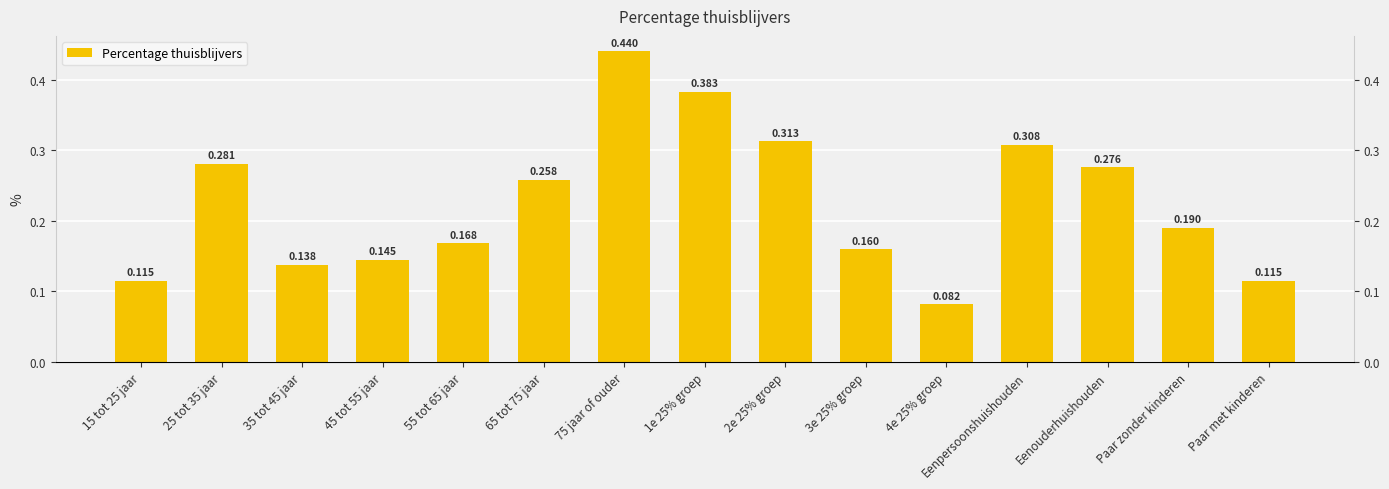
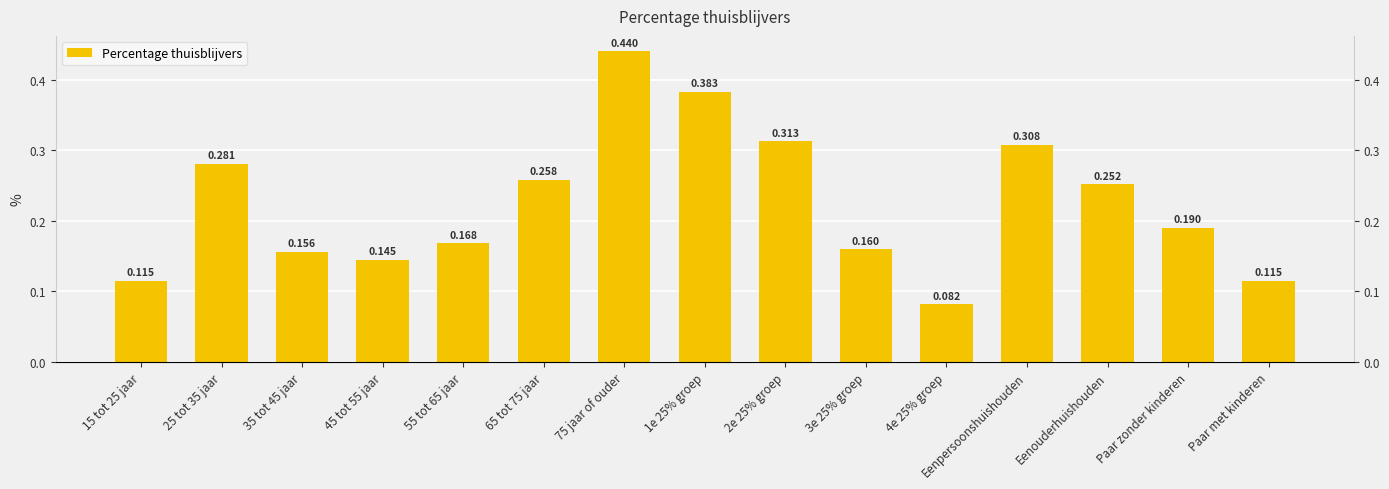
  {
    "15 tot 25 jaar": 0.115,
    "25 tot 35 jaar": 0.281,
-   "35 tot 45 jaar": 0.138,
+   "35 tot 45 jaar": 0.156,
    "45 tot 55 jaar": 0.145,
    "55 tot 65 jaar": 0.168,
    "65 tot 75 jaar": 0.258,
    "75 jaar of ouder": 0.440,
    "1e 25% groep": 0.383,
    "2e 25% groep": 0.313,
    "3e 25% groep": 0.160,
    "4e 25% groep": 0.082,
    "Eenpersoonshuishouden": 0.308,
-   "Eenouderhuishouden": 0.276,
+   "Eenouderhuishouden": 0.252,
    "Paar zonder kinderen": 0.190,
    "Paar met kinderen": 0.115
  }
